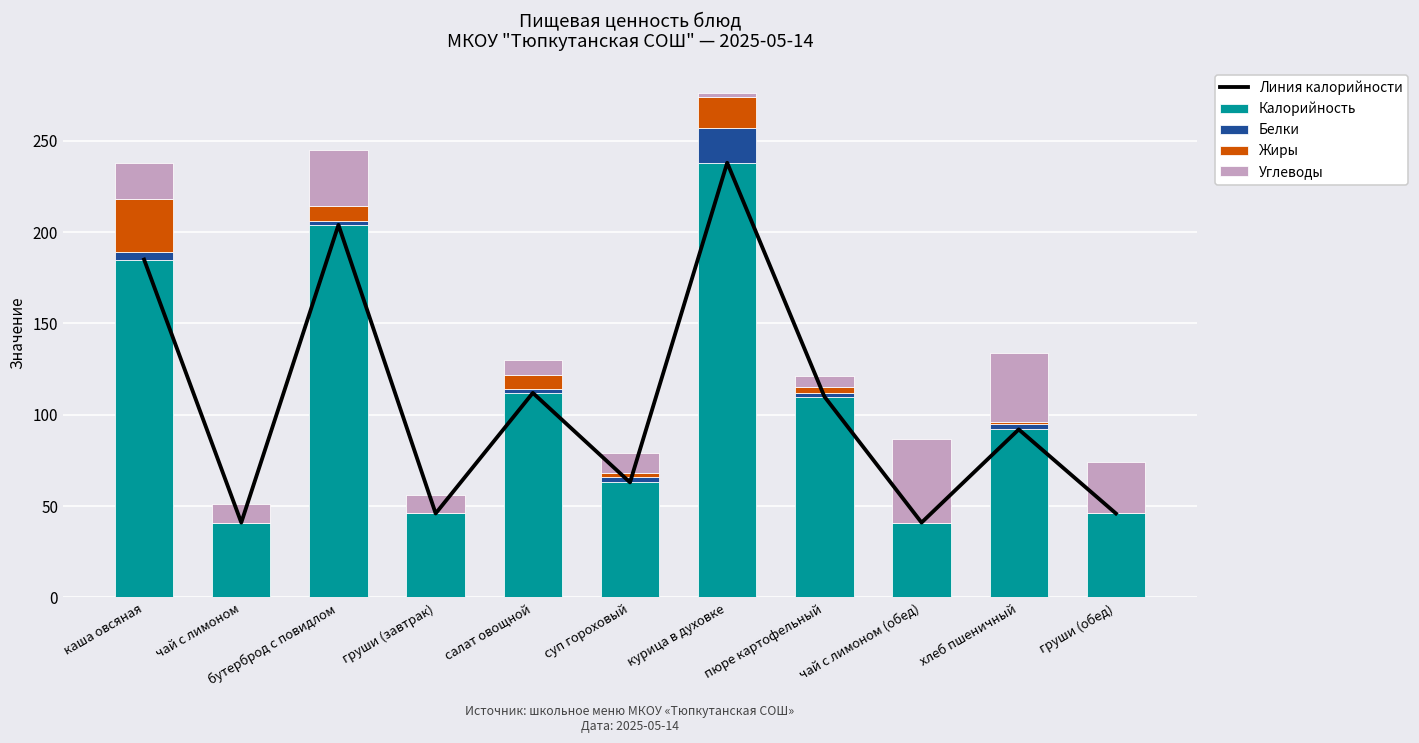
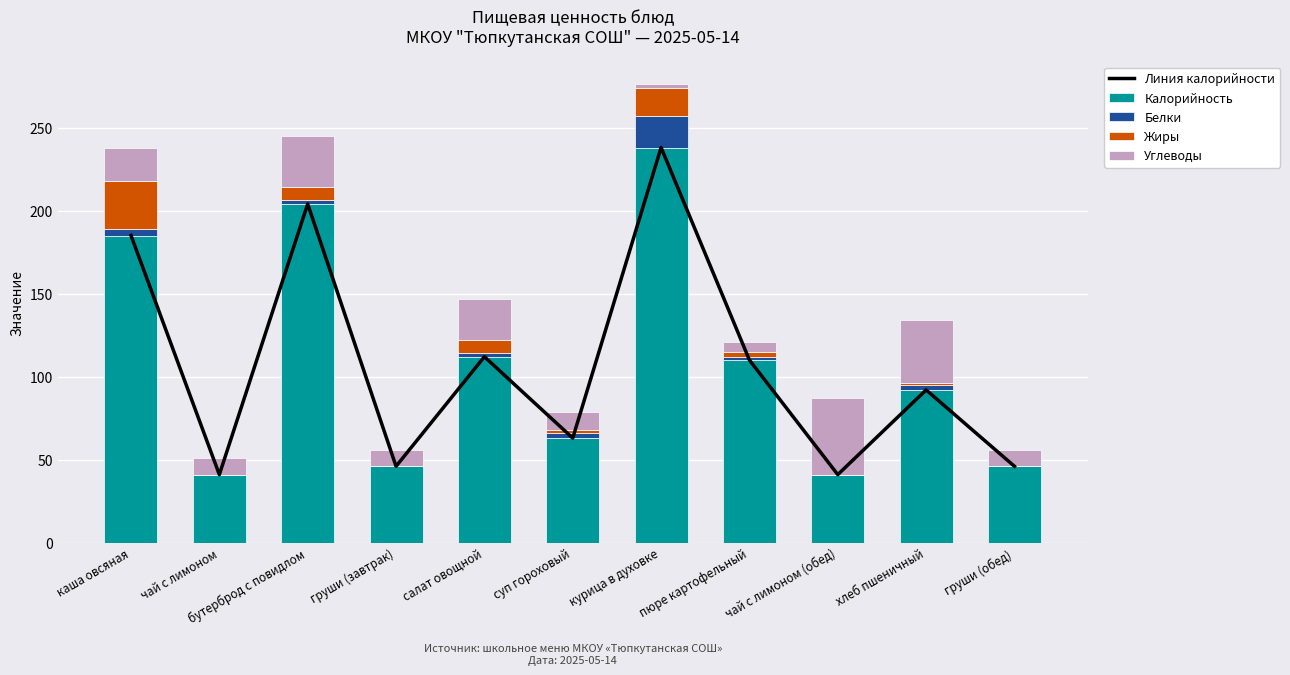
  {
    "Калорийность": {
      "каша овсяная": 185,
      "чай с лимоном": 41,
      "бутерброд с повидлом": 204,
      "груши (завтрак)": 46,
      "салат овощной": 112,
      "суп гороховый": 63,
      "курица в духовке": 238,
      "пюре картофельный": 110,
      "чай с лимоном (обед)": 41,
      "хлеб пшеничный": 92,
      "груши (обед)": 46
    },
    "Белки": {
      "каша овсяная": 4,
      "чай с лимоном": 0,
      "бутерброд с повидлом": 2,
      "груши (завтрак)": 0,
      "салат овощной": 2,
      "суп гороховый": 3,
      "курица в духовке": 19,
      "пюре картофельный": 2,
      "чай с лимоном (обед)": 0,
      "хлеб пшеничный": 3,
      "груши (обед)": 0
    },
    "Жиры": {
      "каша овсяная": 29,
      "чай с лимоном": 0,
      "бутерброд с повидлом": 8,
      "груши (завтрак)": 0,
      "салат овощной": 8,
      "суп гороховый": 2,
      "курица в духовке": 17,
      "пюре картофельный": 3,
      "чай с лимоном (обед)": 0,
      "груши (обед)": 0
    },
    "Углеводы": {
      "каша овсяная": 20,
      "чай с лимоном": 10,
      "бутерброд с повидлом": 30,
      "груши (завтрак)": 10,
-     "салат овощной": 8,
+     "салат овощной": 25,
      "суп гороховый": 11,
      "курица в духовке": 2,
      "пюре картофельный": 6,
      "чай с лимоном (обед)": 46,
      "хлеб пшеничный": 38,
-     "груши (обед)": 28
+     "груши (обед)": 10
    }
  }
